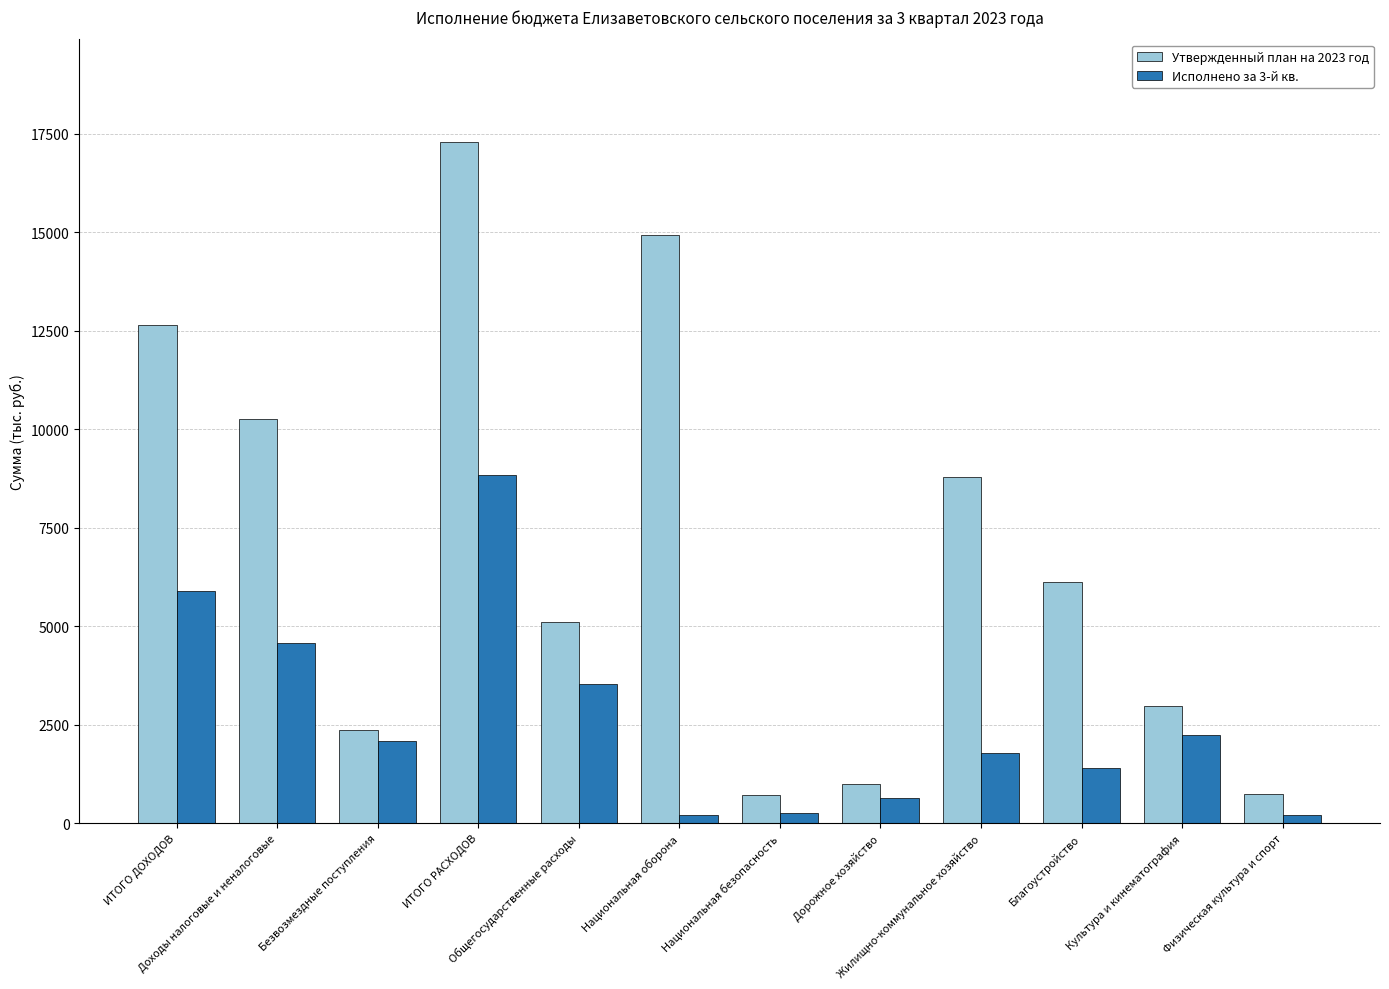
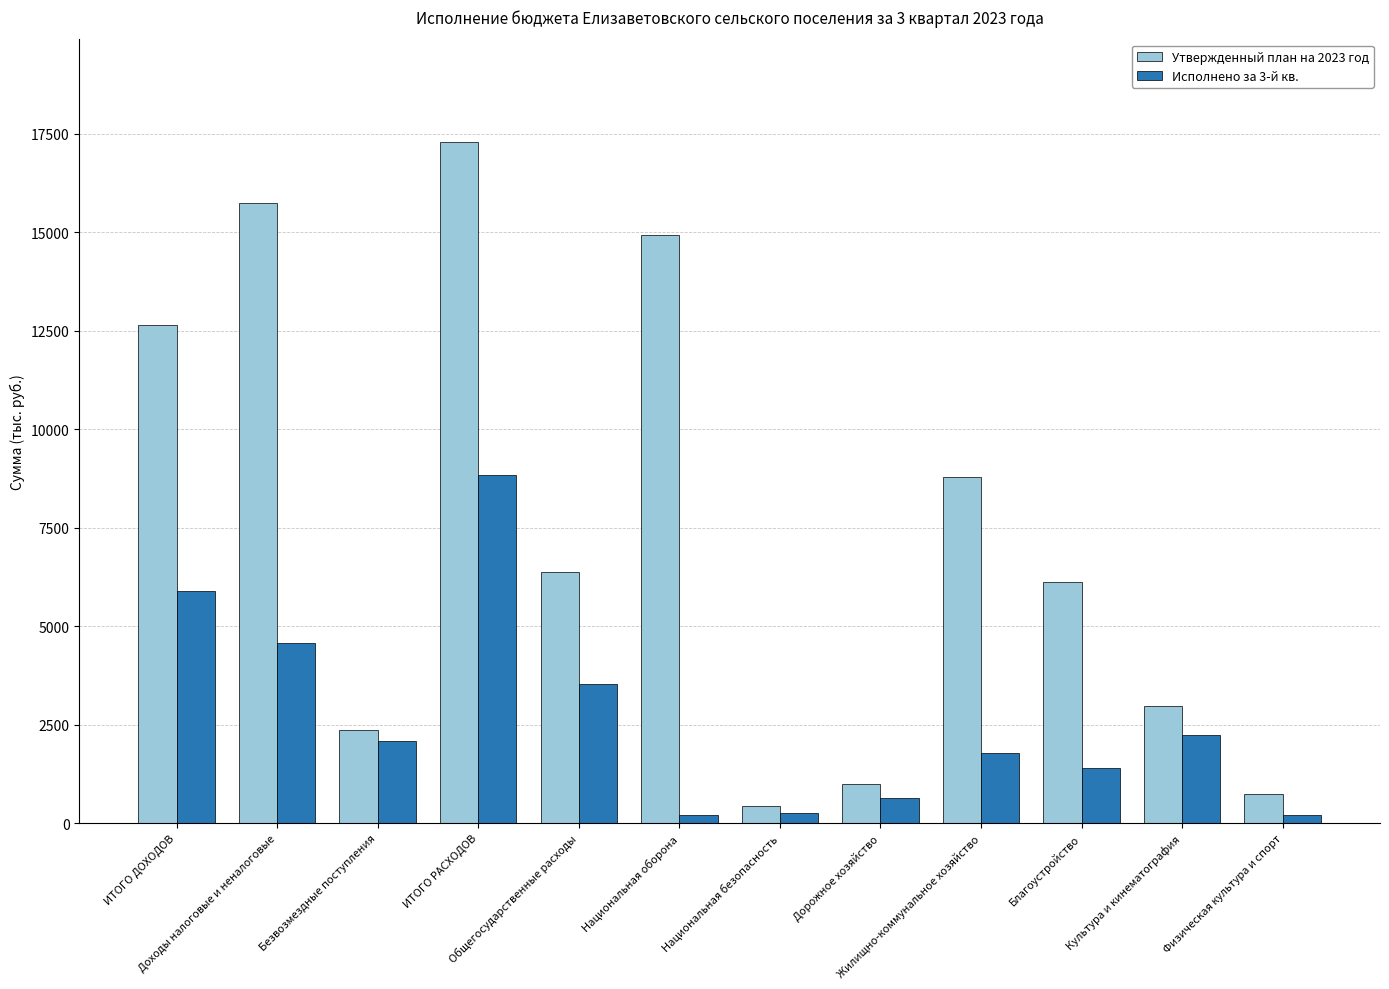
  {
    "Утвержденный план на 2023 год": {
      "ИТОГО ДОХОДОВ": 12600,
-     "Доходы налоговые и неналоговые": 10300,
+     "Доходы налоговые и неналоговые": 15700,
      "Безвозмездные поступления": 2400,
      "ИТОГО РАСХОДОВ": 17300,
-     "Общегосударственные расходы": 5100,
+     "Общегосударственные расходы": 6400,
      "Национальная оборона": 14900,
-     "Национальная безопасность": 700,
+     "Национальная безопасность": 400,
      "Дорожное хозяйство": 1000,
      "Жилищно-коммунальное хозяйство": 8800,
      "Благоустройство": 6100,
      "Культура и кинематография": 3000,
      "Физическая культура и спорт": 700
    },
    "Исполнено за 3-й кв.": {
      "ИТОГО ДОХОДОВ": 5900,
      "Доходы налоговые и неналоговые": 4600,
      "Безвозмездные поступления": 2100,
      "ИТОГО РАСХОДОВ": 8800,
      "Общегосударственные расходы": 3500,
      "Национальная оборона": 200,
      "Национальная безопасность": 300,
      "Дорожное хозяйство": 600,
      "Жилищно-коммунальное хозяйство": 1800,
      "Благоустройство": 1400,
      "Культура и кинематография": 2200,
      "Физическая культура и спорт": 200
    }
  }
